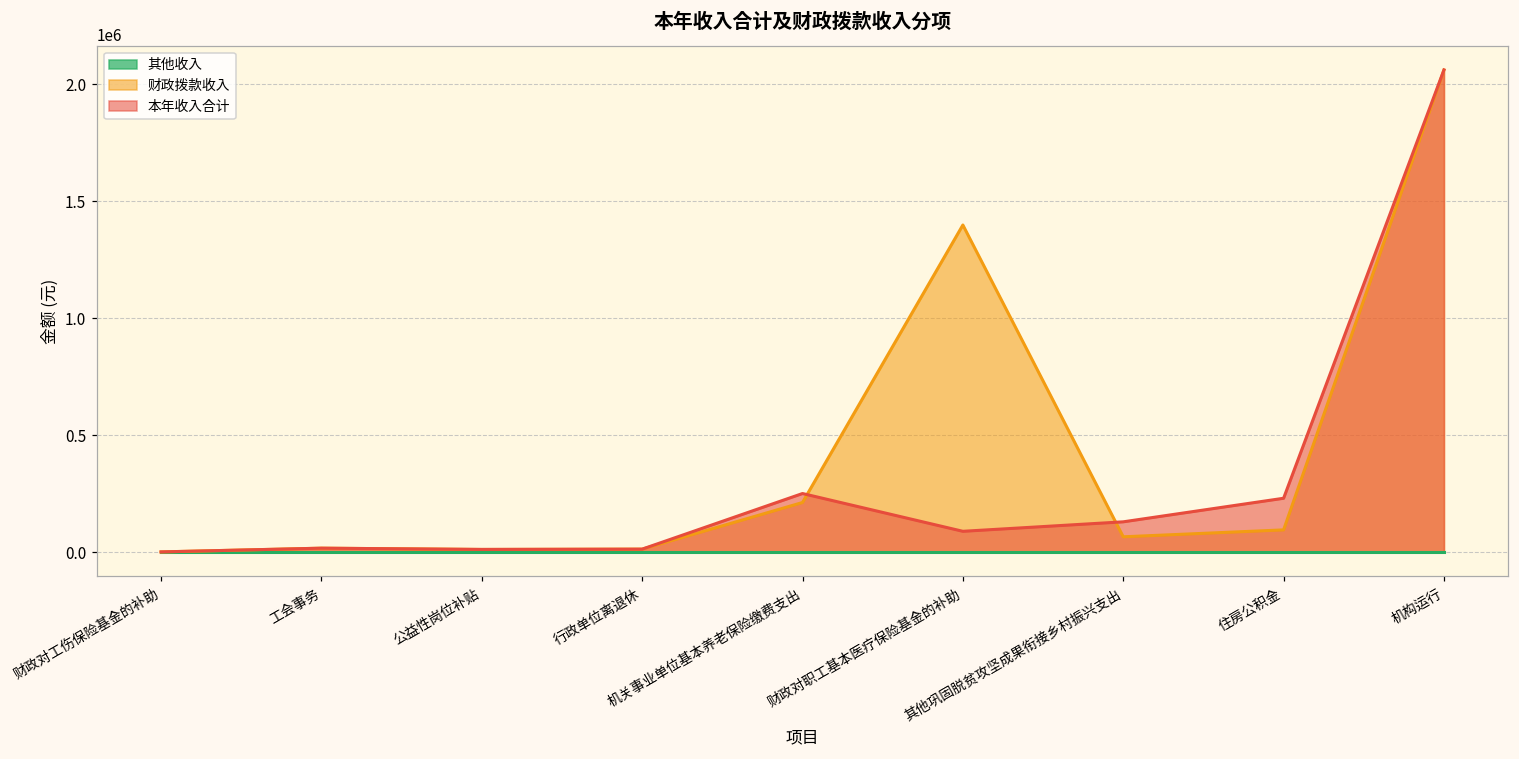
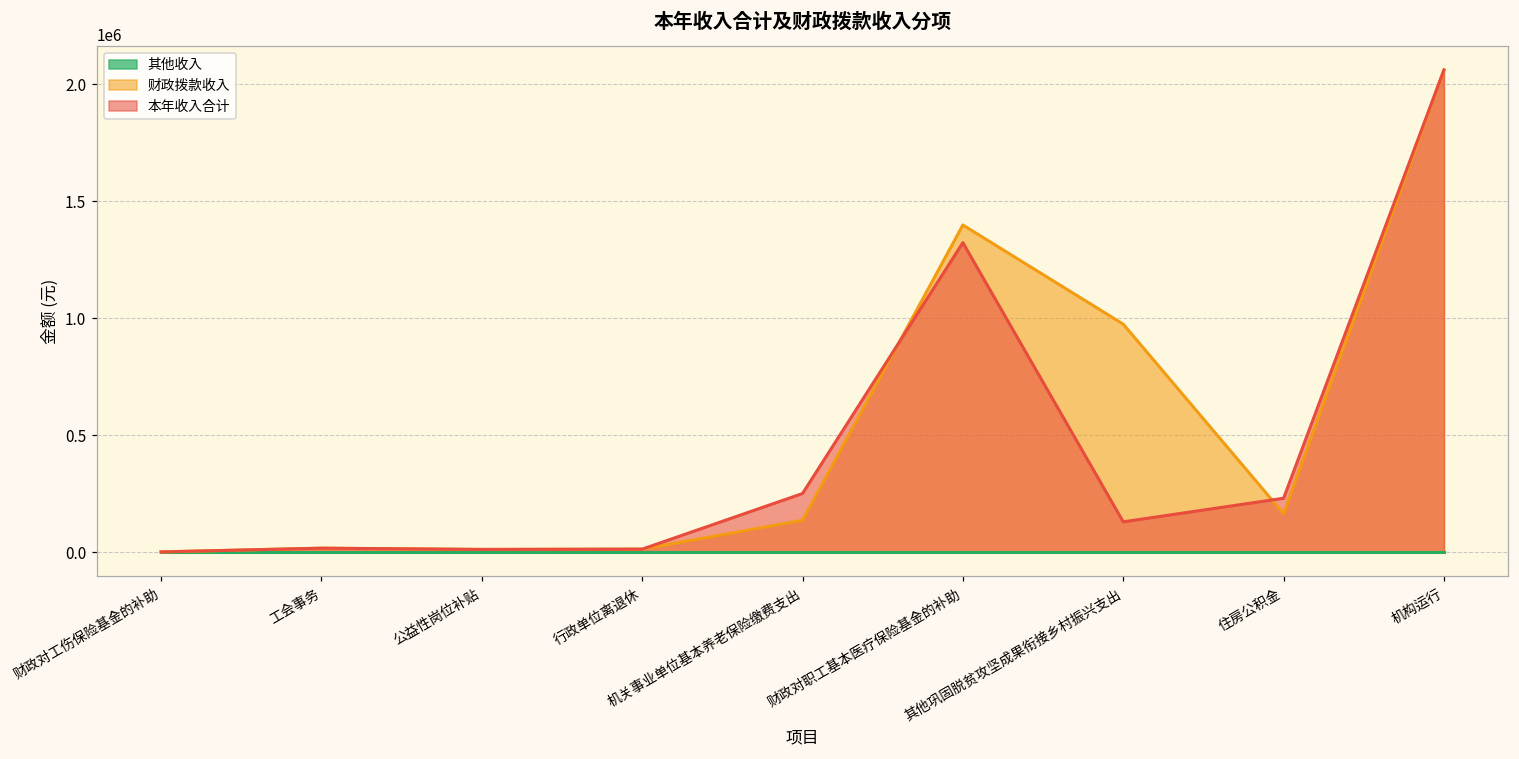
  {
    "其他收入": {
      "工会事务": 0,
      "行政单位离退休": 0,
      "机关事业单位基本养老保险缴费支出": 0,
      "财政对职工基本医疗保险基金的补助": 0,
      "其他巩固脱贫攻坚成果衔接乡村振兴支出": 0,
      "住房公积金": 0,
      "机构运行": 0
    },
    "财政拨款收入": {
-     "机关事业单位基本养老保险缴费支出": 210000,
+     "机关事业单位基本养老保险缴费支出": 140000,
      "财政对职工基本医疗保险基金的补助": 1400000,
-     "其他巩固脱贫攻坚成果衔接乡村振兴支出": 70000,
-     "住房公积金": 100000
+     "其他巩固脱贫攻坚成果衔接乡村振兴支出": 970000,
+     "住房公积金": 160000
    },
    "本年收入合计": {
      "机关事业单位基本养老保险缴费支出": 250000,
-     "财政对职工基本医疗保险基金的补助": 90000,
+     "财政对职工基本医疗保险基金的补助": 1320000,
      "其他巩固脱贫攻坚成果衔接乡村振兴支出": 130000,
      "住房公积金": 230000
    }
  }
